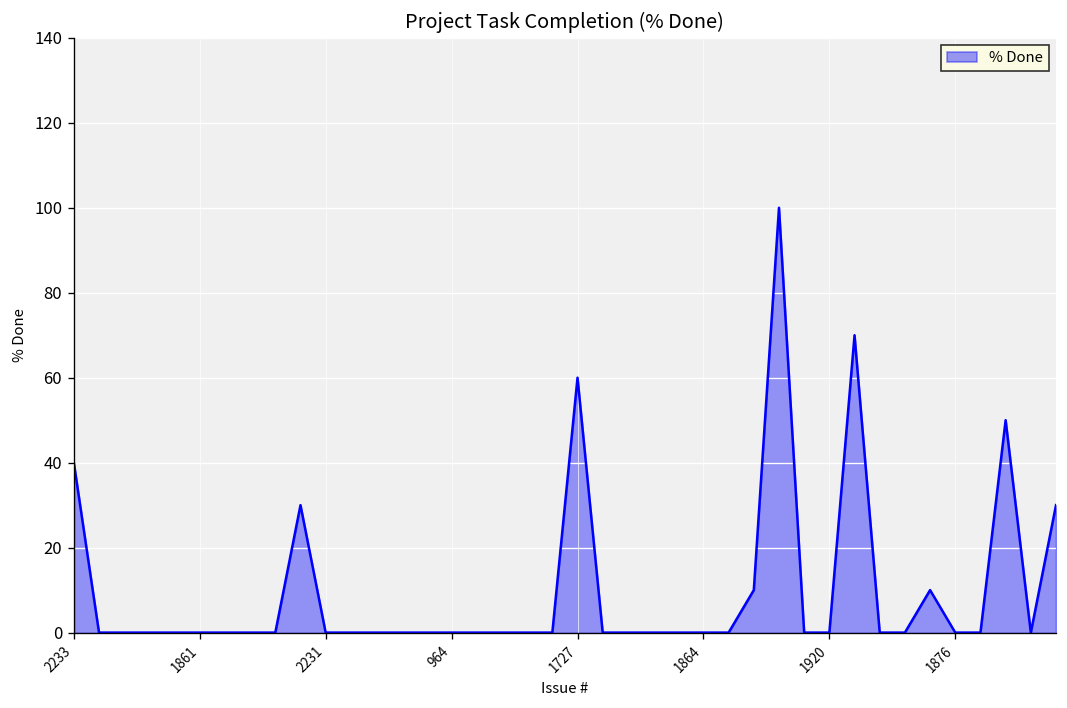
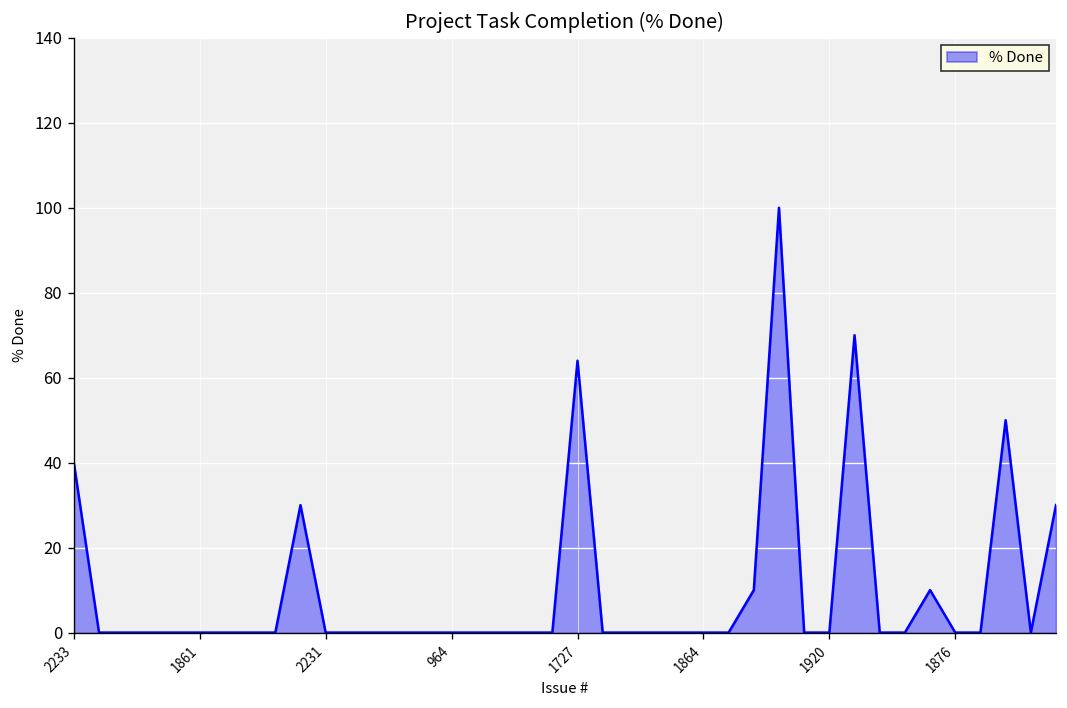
  {
    "2233": 40,
    "1861": 0,
    "2231": 0,
    "964": 0,
-   "1727": 60,
+   "1727": 64,
    "1864": 0,
    "1920": 0,
    "1876": 0
  }
